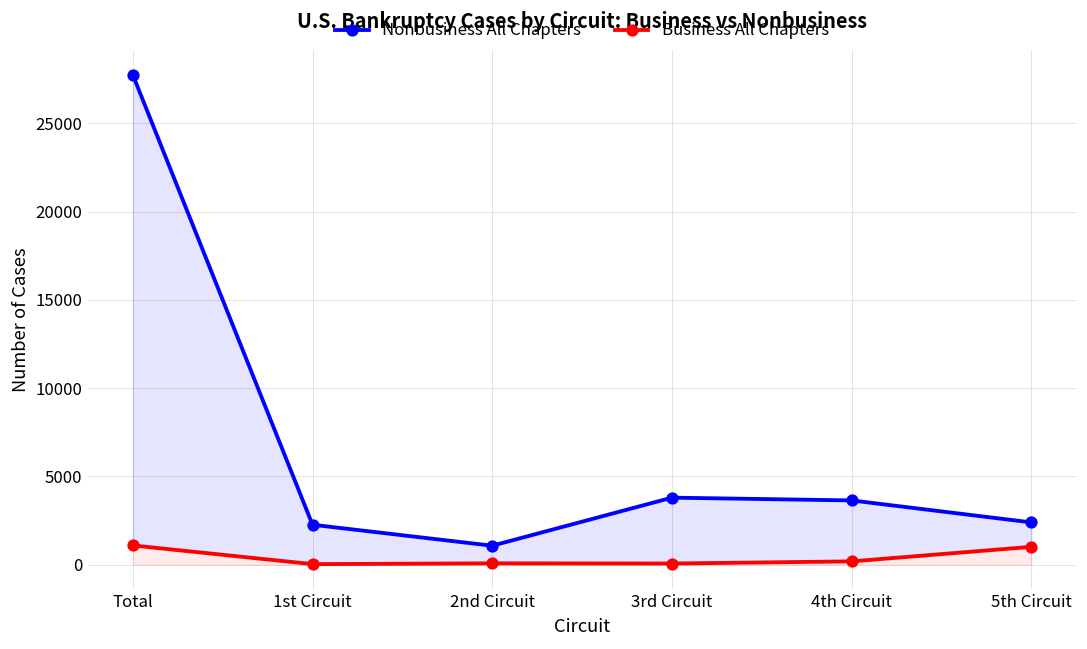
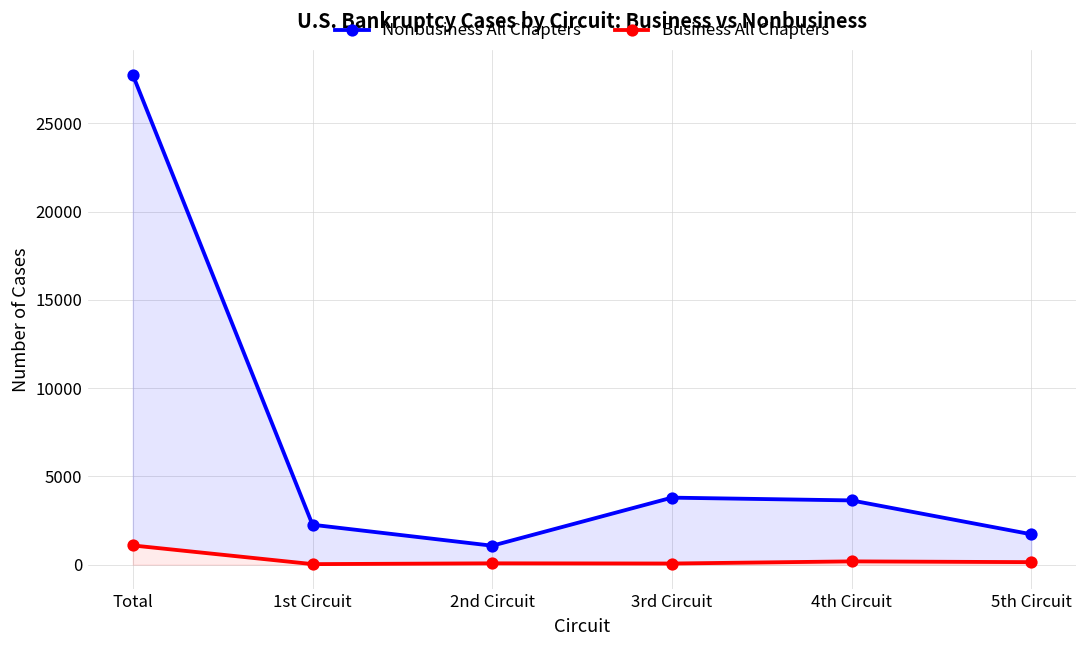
  {
    "Nonbusiness All Chapters": {
      "Total": 27700,
      "1st Circuit": 2300,
      "2nd Circuit": 1100,
      "3rd Circuit": 3800,
      "4th Circuit": 3600,
-     "5th Circuit": 2400
+     "5th Circuit": 1700
    },
    "Business All Chapters": {
      "Total": 1100,
      "1st Circuit": 0,
      "2nd Circuit": 100,
      "3rd Circuit": 100,
      "4th Circuit": 200,
-     "5th Circuit": 1000
+     "5th Circuit": 100
    }
  }
